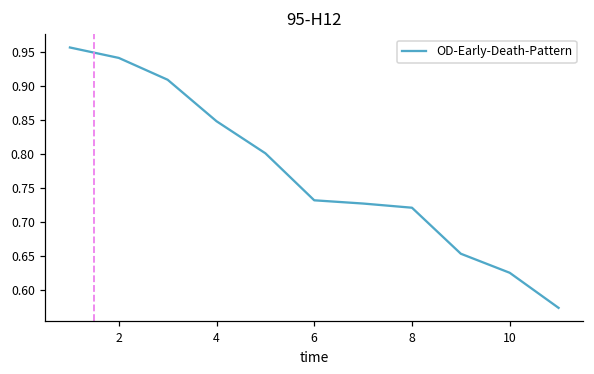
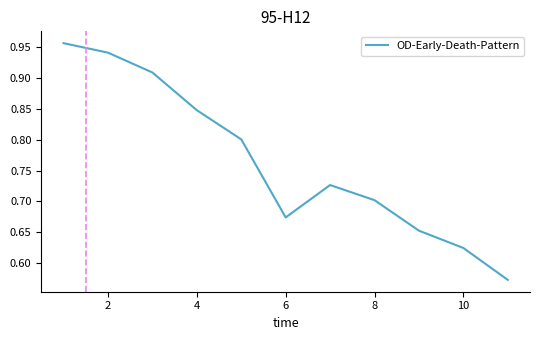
  {
    "2": 0.94,
    "4": 0.85,
-   "6": 0.73,
-   "8": 0.72,
+   "6": 0.67,
+   "8": 0.70,
    "10": 0.62
  }
